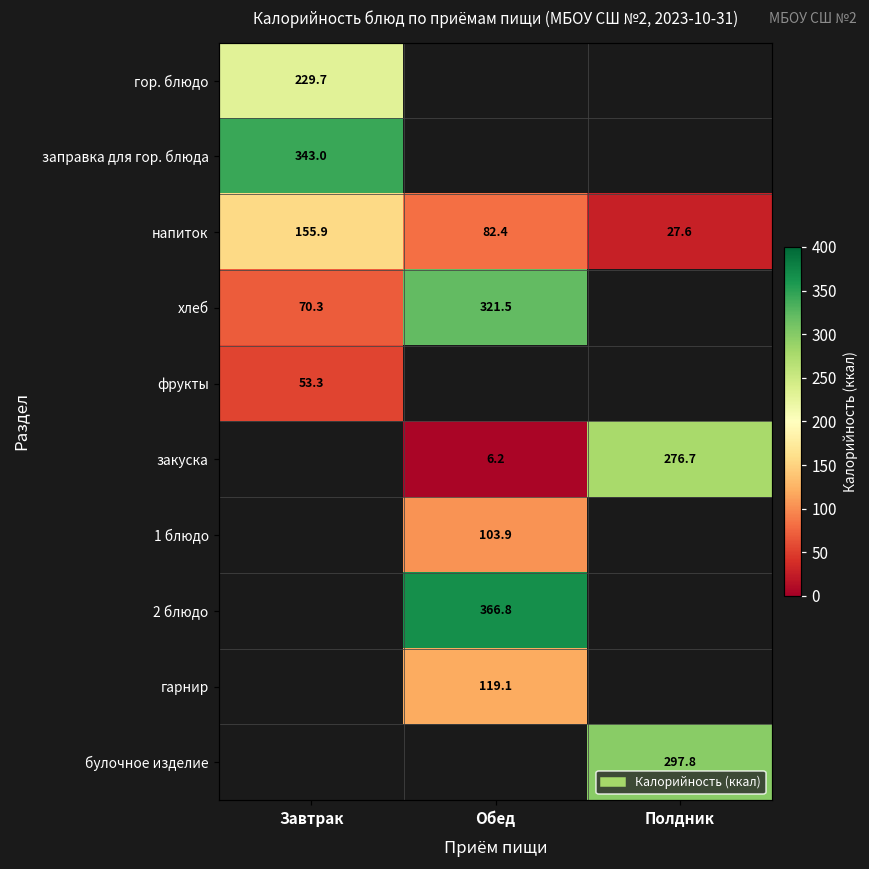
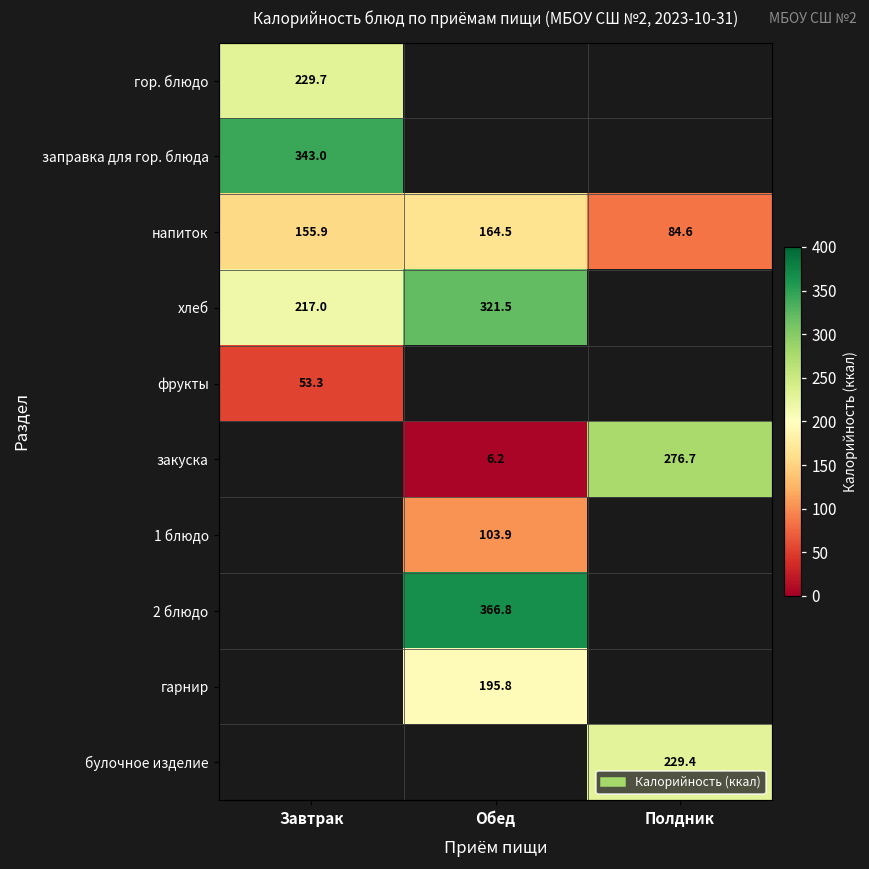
  {
    "гор. блюдо": {
      "Завтрак": 229.7
    },
    "заправка для гор. блюда": {
      "Завтрак": 343.0
    },
    "напиток": {
      "Завтрак": 155.9,
-     "Обед": 82.4,
-     "Полдник": 27.6
+     "Обед": 164.5,
+     "Полдник": 84.6
    },
    "хлеб": {
-     "Завтрак": 70.3,
+     "Завтрак": 217.0,
      "Обед": 321.5
    },
    "фрукты": {
      "Завтрак": 53.3
    },
    "закуска": {
      "Обед": 6.2,
      "Полдник": 276.7
    },
    "1 блюдо": {
      "Обед": 103.9
    },
    "2 блюдо": {
      "Обед": 366.8
    },
    "гарнир": {
-     "Обед": 119.1
+     "Обед": 195.8
    },
    "булочное изделие": {
-     "Полдник": 297.8
+     "Полдник": 229.4
    }
  }
